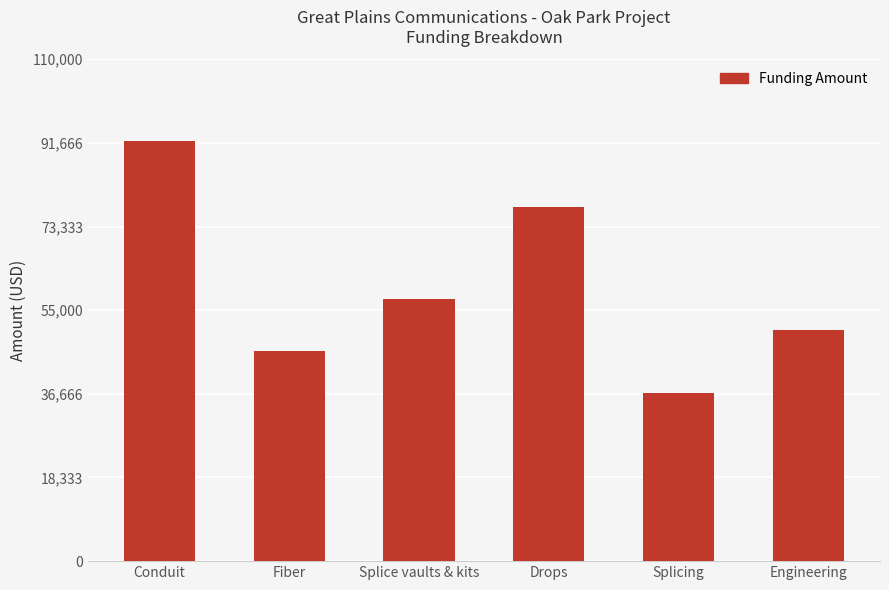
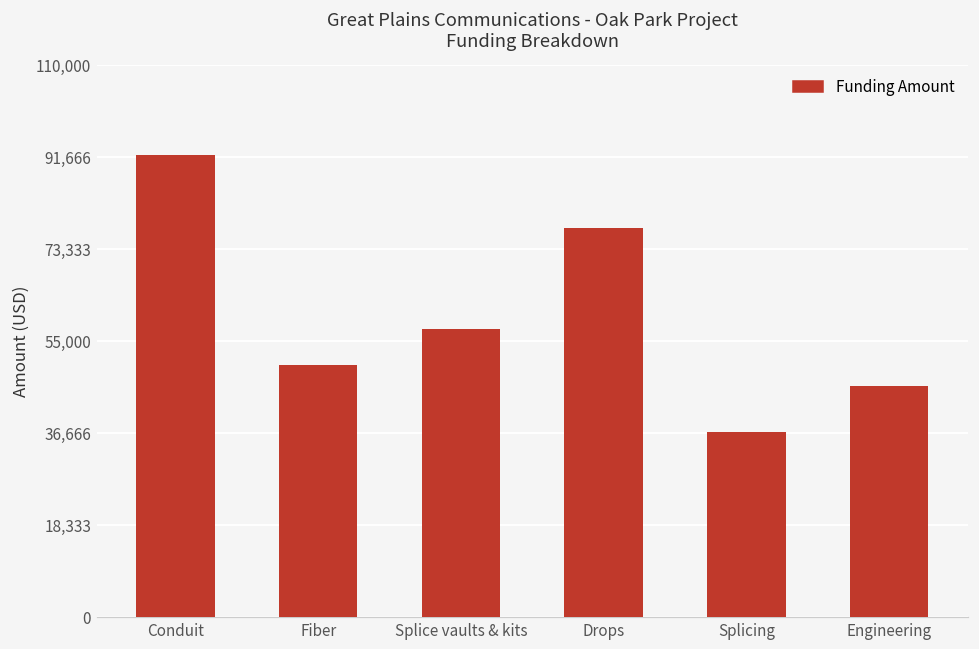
  {
    "Conduit": "92,000",
-   "Fiber": "46,000",
+   "Fiber": "50,000",
    "Splice vaults & kits": "58,000",
    "Drops": "78,000",
    "Splicing": "37,000",
-   "Engineering": "51,000"
+   "Engineering": "46,000"
  }
